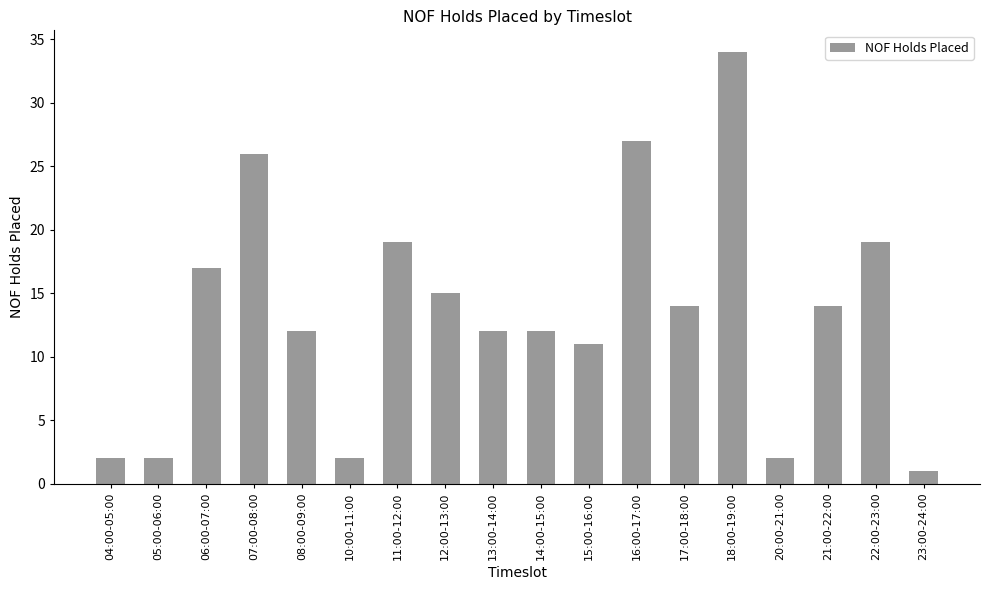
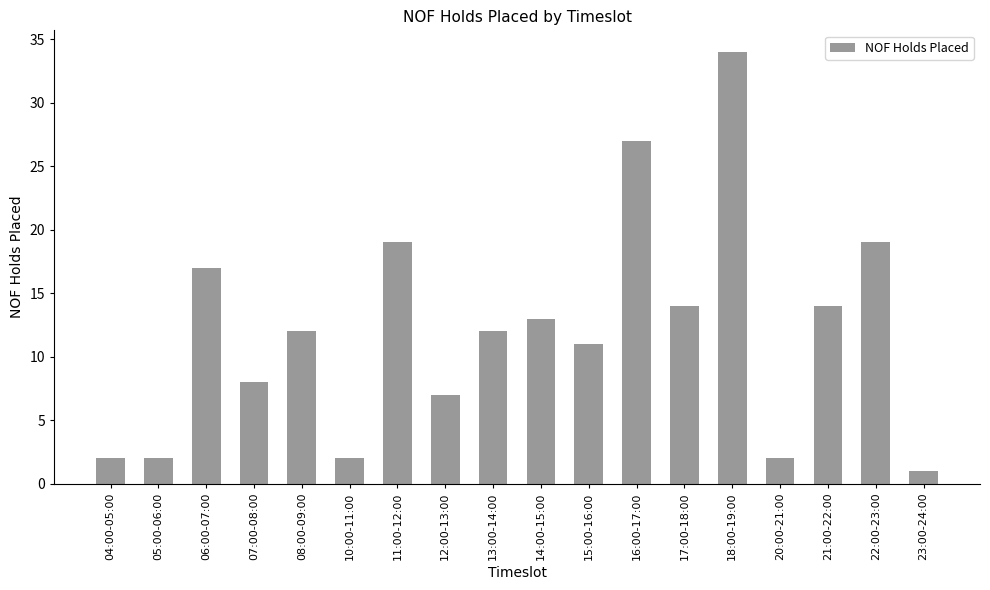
  {
    "04:00-05:00": 2,
    "05:00-06:00": 2,
    "06:00-07:00": 17,
-   "07:00-08:00": 26,
+   "07:00-08:00": 8,
    "08:00-09:00": 12,
    "10:00-11:00": 2,
    "11:00-12:00": 19,
-   "12:00-13:00": 15,
+   "12:00-13:00": 7,
    "13:00-14:00": 12,
-   "14:00-15:00": 12,
+   "14:00-15:00": 13,
    "15:00-16:00": 11,
    "16:00-17:00": 27,
    "17:00-18:00": 14,
    "18:00-19:00": 34,
    "20:00-21:00": 2,
    "21:00-22:00": 14,
    "22:00-23:00": 19,
    "23:00-24:00": 1
  }
